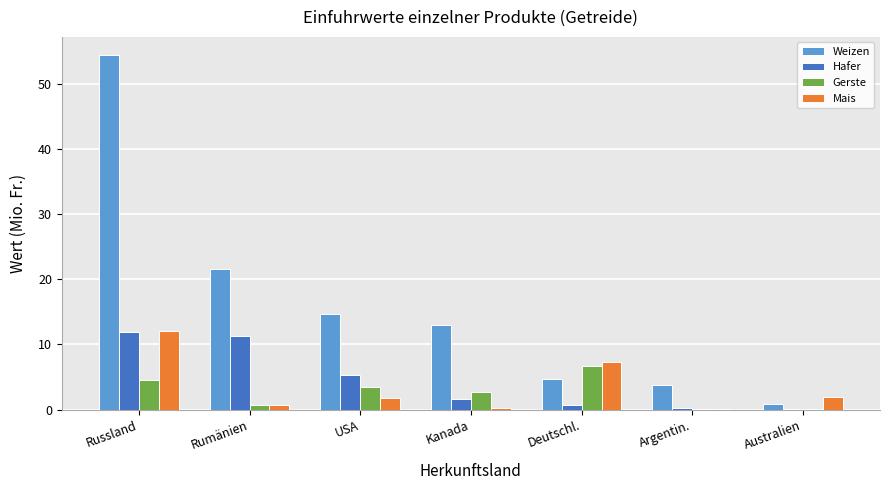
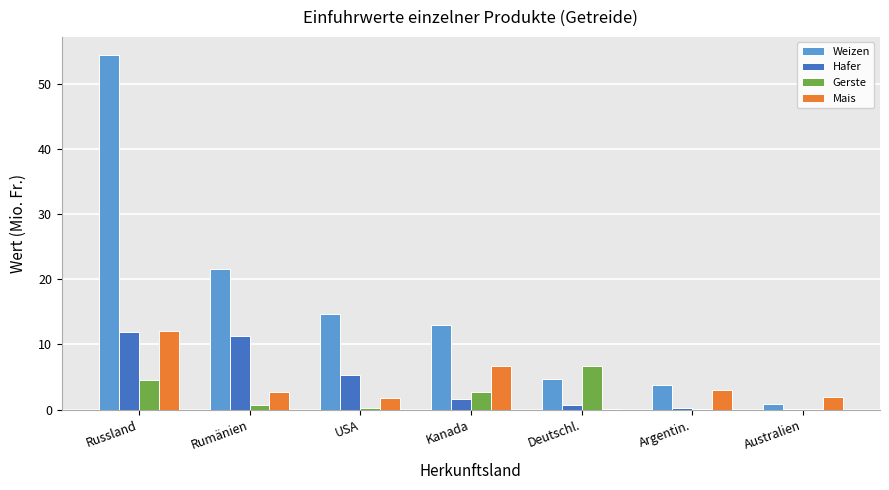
  {
    "Gerste": {
      "Russland": 5,
      "Rumänien": 1,
-     "USA": 3,
+     "USA": 0,
      "Kanada": 3,
      "Deutschl.": 7
    },
    "Mais": {
      "Russland": 12,
-     "Rumänien": 1,
+     "Rumänien": 3,
      "USA": 2,
-     "Kanada": 0,
-     "Deutschl.": 7,
-     "Argentin.": 0,
+     "Kanada": 7,
+     "Deutschl.": 0,
+     "Argentin.": 3,
      "Australien": 2
    }
  }
